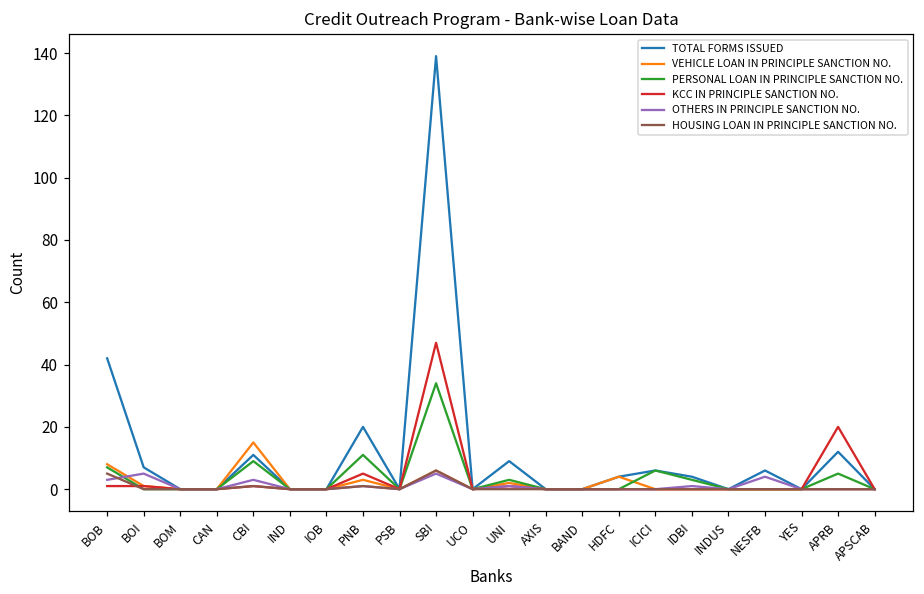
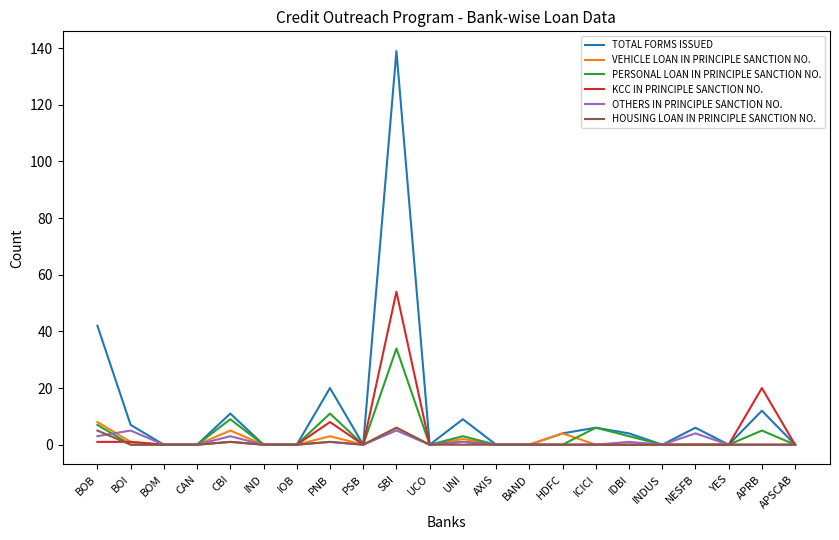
  {
    "TOTAL FORMS ISSUED": {
      "BOB": 42,
      "BOI": 7,
      "CBI": 11,
      "PNB": 20,
      "SBI": 139,
      "UNI": 9,
      "IDBI": 4,
      "NESFB": 6,
      "APRB": 12
    },
    "VEHICLE LOAN IN PRINCIPLE SANCTION NO.": {
      "BOB": 8,
-     "CBI": 15,
+     "CBI": 5,
      "PNB": 3,
      "UNI": 2
    },
    "PERSONAL LOAN IN PRINCIPLE SANCTION NO.": {
      "BOB": 7,
      "CBI": 9,
      "PNB": 11,
      "SBI": 34,
      "UNI": 3,
      "IDBI": 3,
      "APRB": 5
    },
    "KCC IN PRINCIPLE SANCTION NO.": {
      "BOB": 1,
-     "PNB": 5,
-     "SBI": 47,
+     "PNB": 8,
+     "SBI": 54,
      "APRB": 20
    },
    "OTHERS IN PRINCIPLE SANCTION NO.": {
      "BOB": 3,
      "BOI": 5,
      "CBI": 3,
      "SBI": 5,
      "IDBI": 1,
      "NESFB": 4
    },
    "HOUSING LOAN IN PRINCIPLE SANCTION NO.": {
      "BOB": 5,
      "UNI": 0
    }
  }
